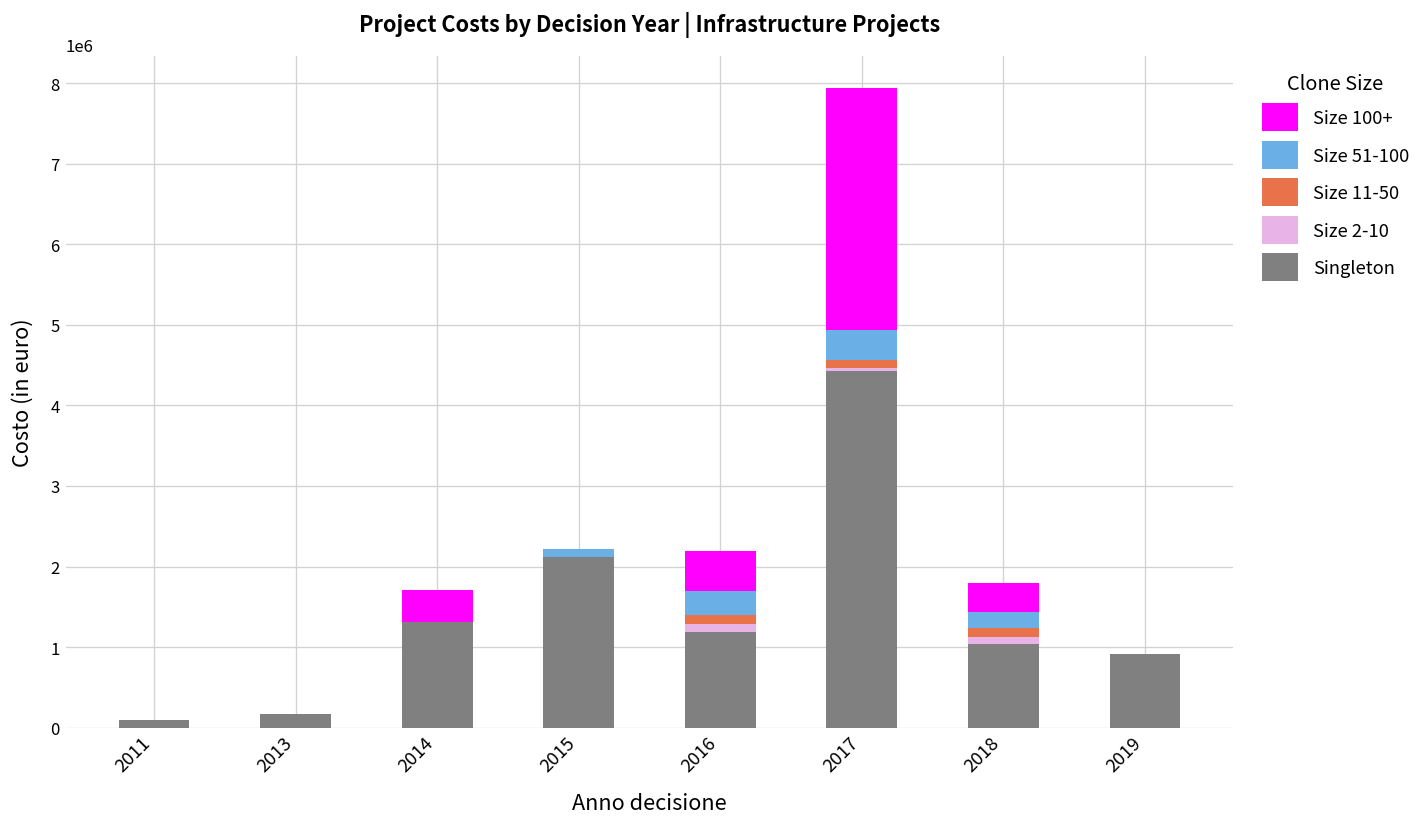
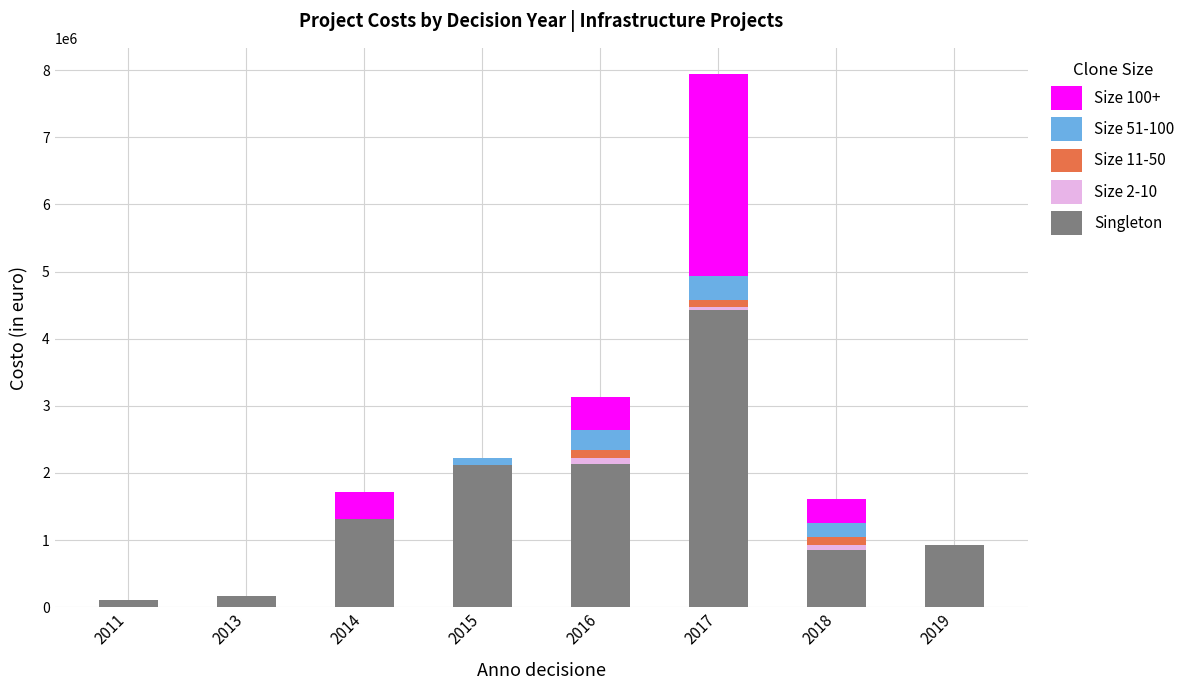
  {
    "Singleton": {
      "2011": 100000,
      "2013": 200000,
      "2014": 1300000,
      "2015": 2100000,
-     "2016": 1200000,
+     "2016": 2100000,
      "2017": 4400000,
-     "2018": 1000000,
+     "2018": 800000,
      "2019": 900000
    },
    "Size 2-10": {
      "2011": 0,
      "2013": 0,
      "2014": 0,
      "2015": 0,
      "2016": 100000,
      "2017": 0,
      "2018": 100000,
      "2019": 0
    },
    "Size 11-50": {
      "2011": 0,
      "2013": 0,
      "2014": 0,
      "2015": 0,
      "2016": 100000,
      "2017": 100000,
      "2018": 100000,
      "2019": 0
    },
    "Size 51-100": {
      "2011": 0,
      "2013": 0,
      "2014": 0,
      "2015": 100000,
      "2016": 300000,
      "2017": 400000,
      "2018": 200000,
      "2019": 0
    },
    "Size 100+": {
      "2011": 0,
      "2013": 0,
      "2014": 400000,
      "2015": 0,
      "2016": 500000,
      "2017": 3000000,
      "2018": 400000,
      "2019": 0
    }
  }
